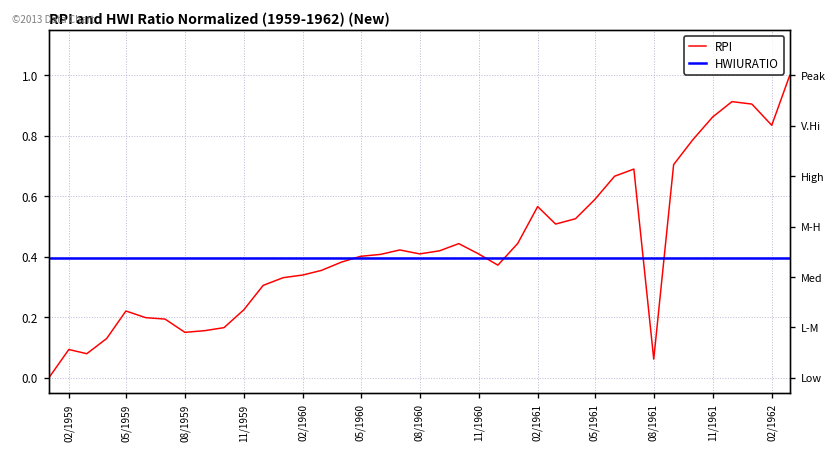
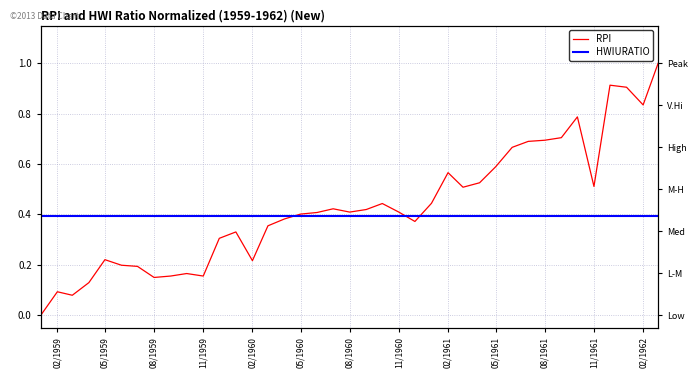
  {
    "RPI": {
      "02/1959": 0.09,
      "05/1959": 0.22,
      "08/1959": 0.15,
-     "11/1959": 0.22,
-     "02/1960": 0.34,
+     "11/1959": 0.16,
+     "02/1960": 0.22,
      "08/1960": 0.41,
      "11/1960": 0.41,
      "02/1961": 0.57,
      "05/1961": 0.59,
-     "08/1961": 0.06,
-     "11/1961": 0.86,
+     "08/1961": 0.69,
+     "11/1961": 0.51,
      "02/1962": 0.83
    },
    "HWIURATIO": {
      "02/1959": 0.39,
      "05/1959": 0.39,
      "08/1959": 0.39,
      "11/1959": 0.39,
      "02/1960": 0.39,
      "08/1960": 0.39,
      "11/1960": 0.39,
      "02/1961": 0.39,
      "05/1961": 0.39,
      "08/1961": 0.39,
      "11/1961": 0.39,
      "02/1962": 0.39
    }
  }
